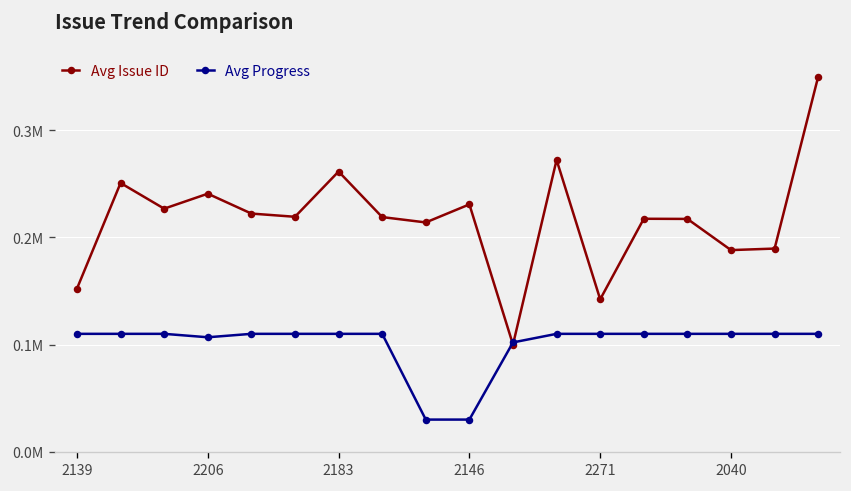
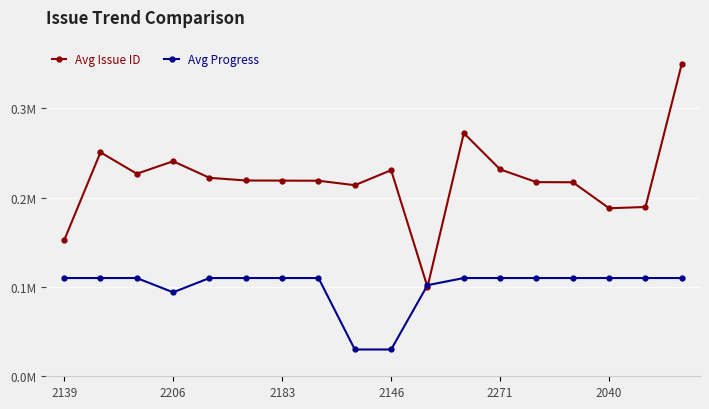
  {
    "Avg Issue ID": {
      "2139": 150000,
      "2206": 240000,
-     "2183": 260000,
+     "2183": 220000,
      "2146": 230000,
-     "2271": 140000,
+     "2271": 230000,
      "2040": 190000
    },
    "Avg Progress": {
      "2139": 110000,
-     "2206": 110000,
+     "2206": 90000,
      "2183": 110000,
      "2146": 30000,
      "2271": 110000,
      "2040": 110000
    }
  }
